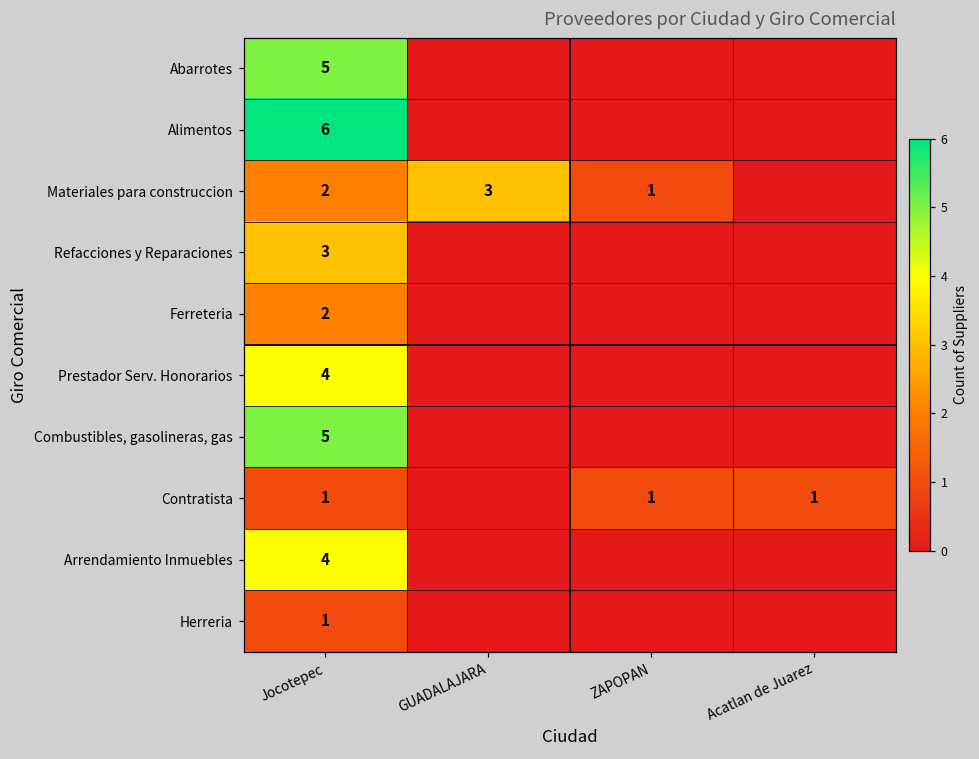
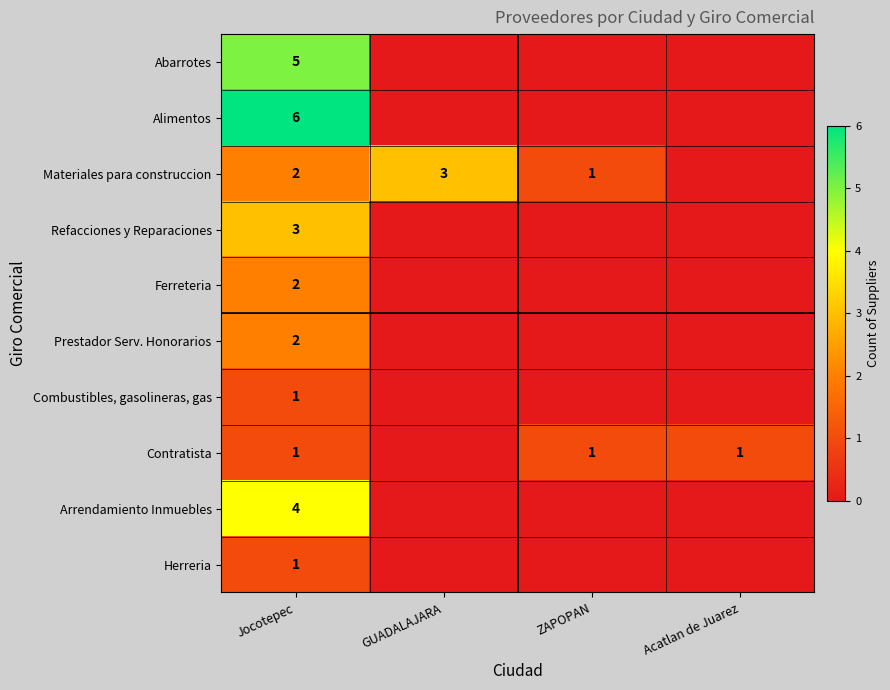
  {
    "Abarrotes": {
      "Jocotepec": 5
    },
    "Alimentos": {
      "Jocotepec": 6
    },
    "Materiales para construccion": {
      "Jocotepec": 2,
      "GUADALAJARA": 3,
      "ZAPOPAN": 1
    },
    "Refacciones y Reparaciones": {
      "Jocotepec": 3
    },
    "Ferreteria": {
      "Jocotepec": 2
    },
    "Prestador Serv. Honorarios": {
-     "Jocotepec": 4
+     "Jocotepec": 2
    },
    "Combustibles, gasolineras, gas": {
-     "Jocotepec": 5
+     "Jocotepec": 1
    },
    "Contratista": {
      "Jocotepec": 1,
      "ZAPOPAN": 1,
      "Acatlan de Juarez": 1
    },
    "Arrendamiento Inmuebles": {
      "Jocotepec": 4
    },
    "Herreria": {
      "Jocotepec": 1
    }
  }
